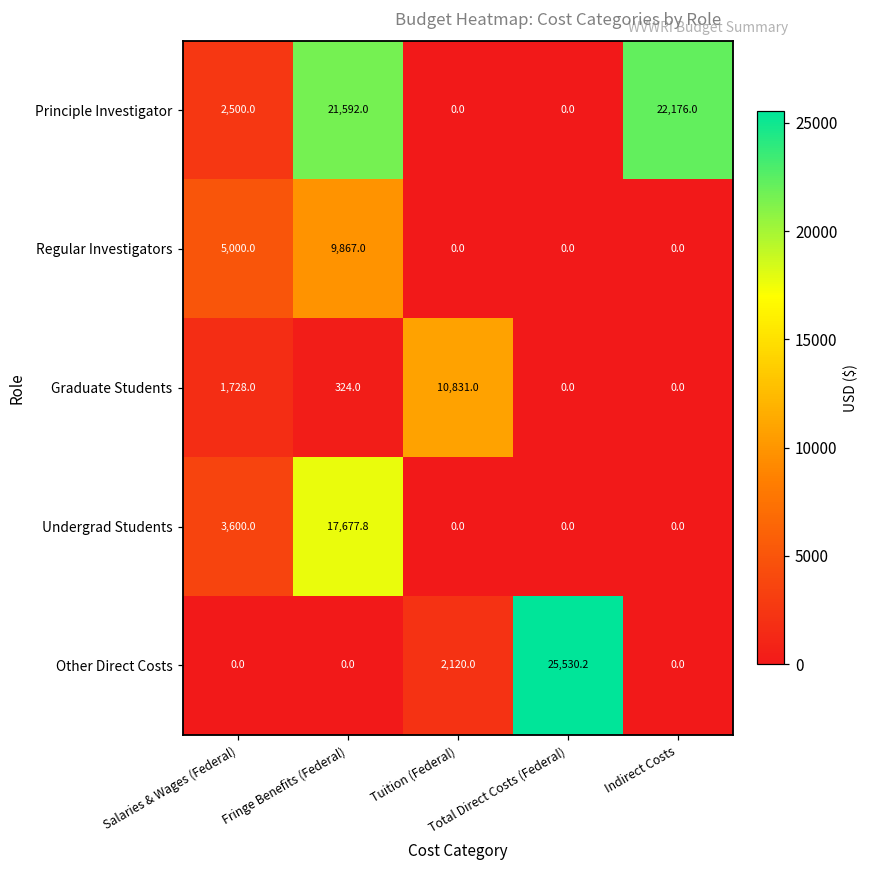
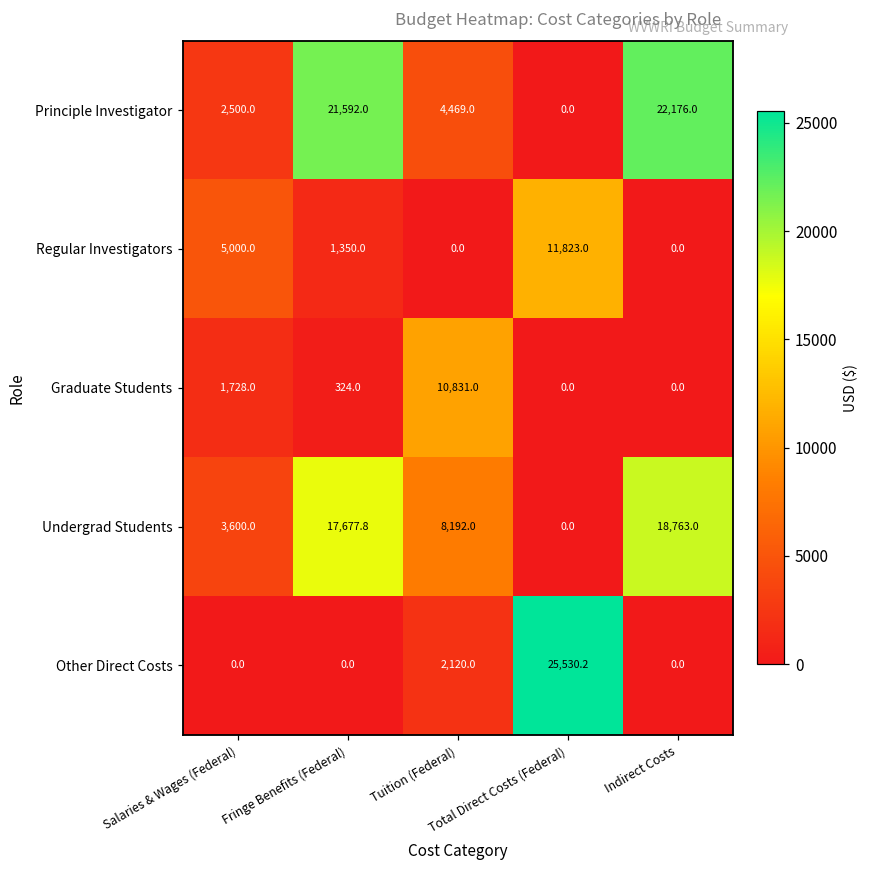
  {
    "Principle Investigator": {
      "Salaries & Wages (Federal)": "2,500.0",
      "Fringe Benefits (Federal)": "21,592.0",
-     "Tuition (Federal)": "0.0",
+     "Tuition (Federal)": "4,469.0",
      "Total Direct Costs (Federal)": "0.0",
      "Indirect Costs": "22,176.0"
    },
    "Regular Investigators": {
      "Salaries & Wages (Federal)": "5,000.0",
-     "Fringe Benefits (Federal)": "9,867.0",
+     "Fringe Benefits (Federal)": "1,350.0",
      "Tuition (Federal)": "0.0",
-     "Total Direct Costs (Federal)": "0.0",
+     "Total Direct Costs (Federal)": "11,823.0",
      "Indirect Costs": "0.0"
    },
    "Graduate Students": {
      "Salaries & Wages (Federal)": "1,728.0",
      "Fringe Benefits (Federal)": "324.0",
      "Tuition (Federal)": "10,831.0",
      "Total Direct Costs (Federal)": "0.0",
      "Indirect Costs": "0.0"
    },
    "Undergrad Students": {
      "Salaries & Wages (Federal)": "3,600.0",
      "Fringe Benefits (Federal)": "17,677.8",
-     "Tuition (Federal)": "0.0",
+     "Tuition (Federal)": "8,192.0",
      "Total Direct Costs (Federal)": "0.0",
-     "Indirect Costs": "0.0"
+     "Indirect Costs": "18,763.0"
    },
    "Other Direct Costs": {
      "Salaries & Wages (Federal)": "0.0",
      "Fringe Benefits (Federal)": "0.0",
      "Tuition (Federal)": "2,120.0",
      "Total Direct Costs (Federal)": "25,530.2",
      "Indirect Costs": "0.0"
    }
  }
